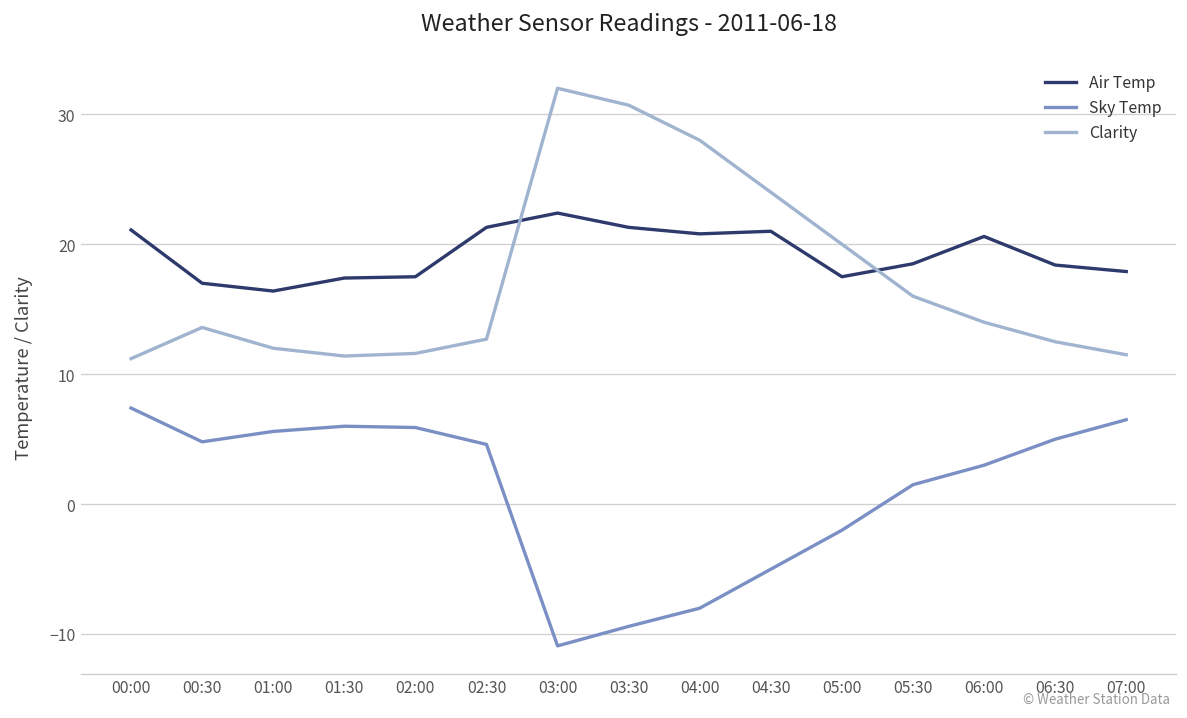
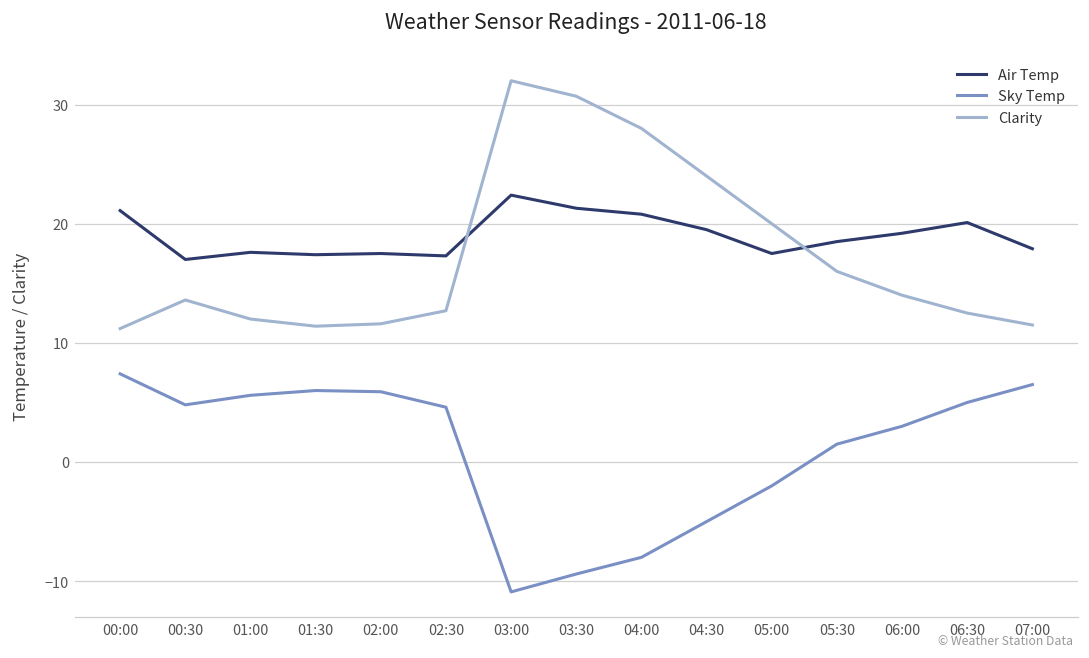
  {
    "Air Temp": {
      "00:00": 21.1,
      "00:30": 17.0,
-     "01:00": 16.4,
+     "01:00": 17.6,
      "01:30": 17.4,
      "02:00": 17.5,
-     "02:30": 21.3,
+     "02:30": 17.3,
      "03:00": 22.4,
      "03:30": 21.3,
      "04:00": 20.8,
-     "04:30": 21.0,
+     "04:30": 19.5,
      "05:00": 17.5,
      "05:30": 18.5,
-     "06:00": 20.6,
-     "06:30": 18.4,
+     "06:00": 19.2,
+     "06:30": 20.1,
      "07:00": 17.9
    }
  }
